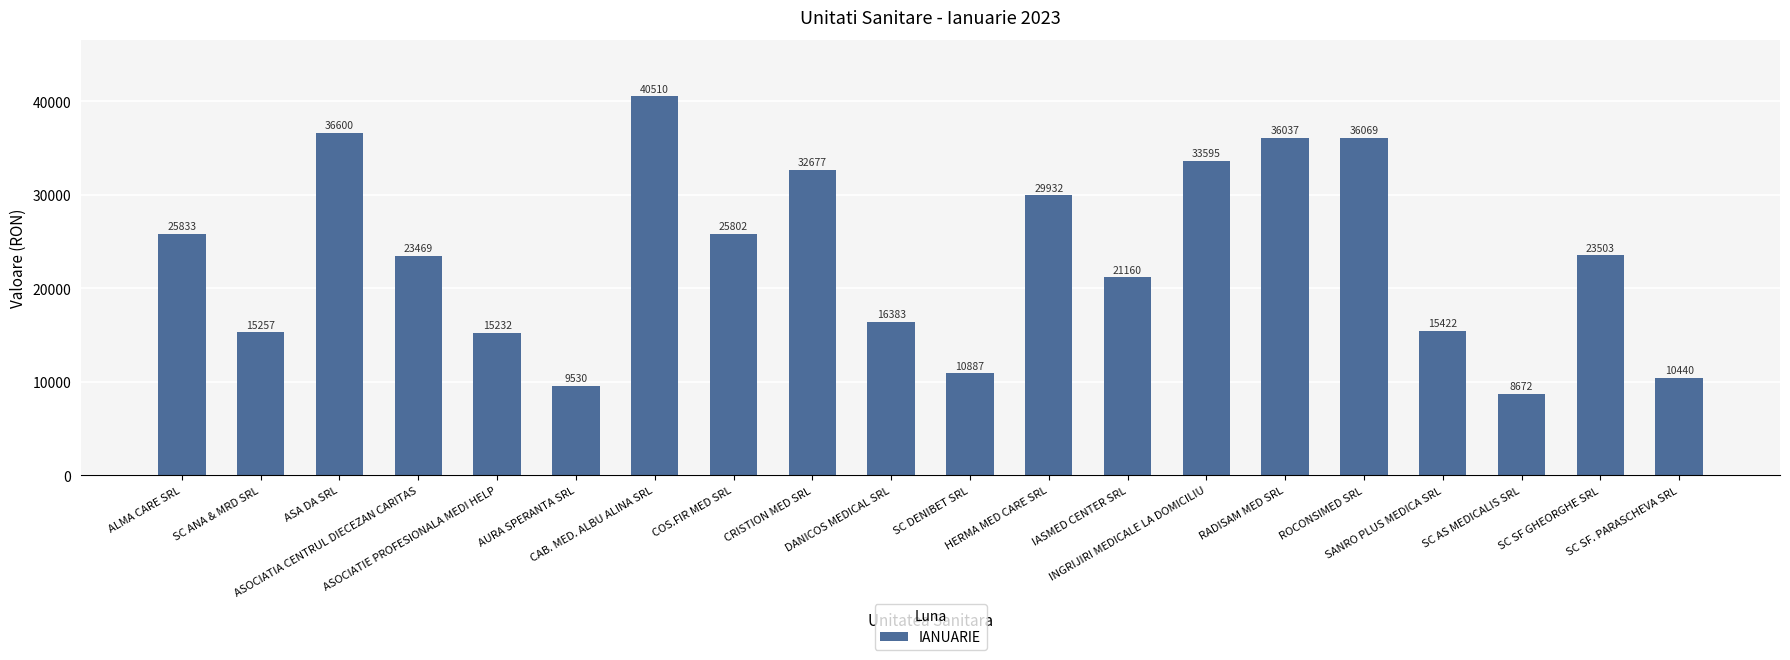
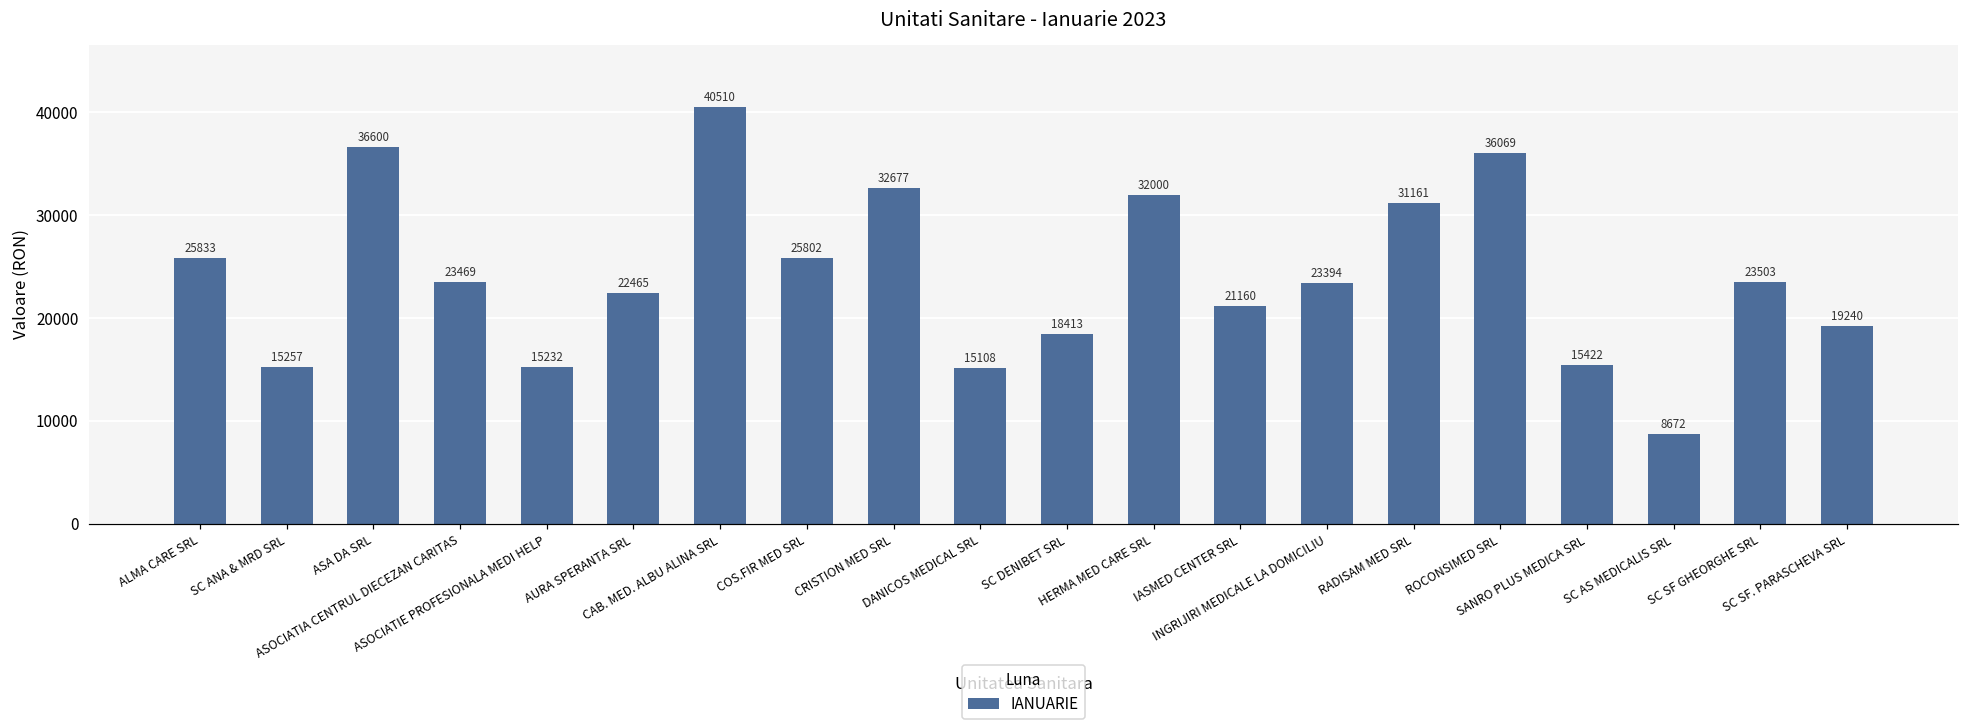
  {
    "ALMA CARE SRL": 25833,
    "SC ANA & MRD SRL": 15257,
    "ASA DA SRL": 36600,
    "ASOCIATIA CENTRUL DIECEZAN CARITAS": 23469,
    "ASOCIATIE PROFESIONALA MEDI HELP": 15232,
-   "AURA SPERANTA SRL": 9530,
+   "AURA SPERANTA SRL": 22465,
    "CAB. MED. ALBU ALINA SRL": 40510,
    "COS.FIR MED SRL": 25802,
    "CRISTION MED SRL": 32677,
-   "DANICOS MEDICAL SRL": 16383,
-   "SC DENIBET SRL": 10887,
-   "HERMA MED CARE SRL": 29932,
+   "DANICOS MEDICAL SRL": 15108,
+   "SC DENIBET SRL": 18413,
+   "HERMA MED CARE SRL": 32000,
    "IASMED CENTER SRL": 21160,
-   "INGRIJIRI MEDICALE LA DOMICILIU": 33595,
-   "RADISAM MED SRL": 36037,
+   "INGRIJIRI MEDICALE LA DOMICILIU": 23394,
+   "RADISAM MED SRL": 31161,
    "ROCONSIMED SRL": 36069,
    "SANRO PLUS MEDICA SRL": 15422,
    "SC AS MEDICALIS SRL": 8672,
    "SC SF GHEORGHE SRL": 23503,
-   "SC SF. PARASCHEVA SRL": 10440
+   "SC SF. PARASCHEVA SRL": 19240
  }
